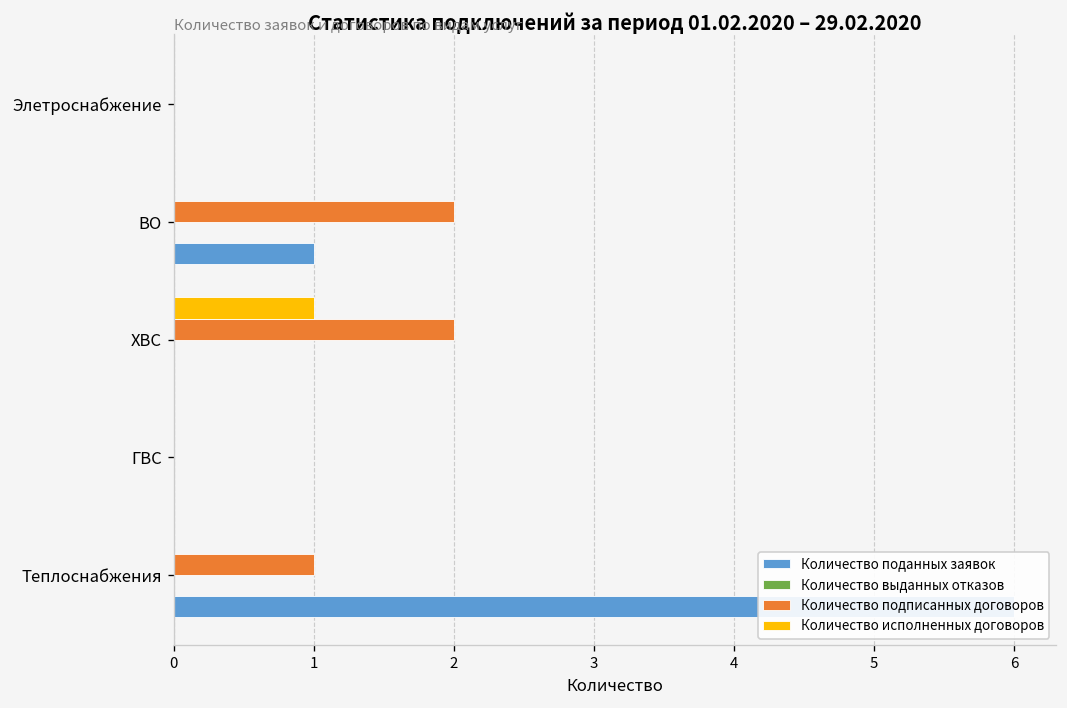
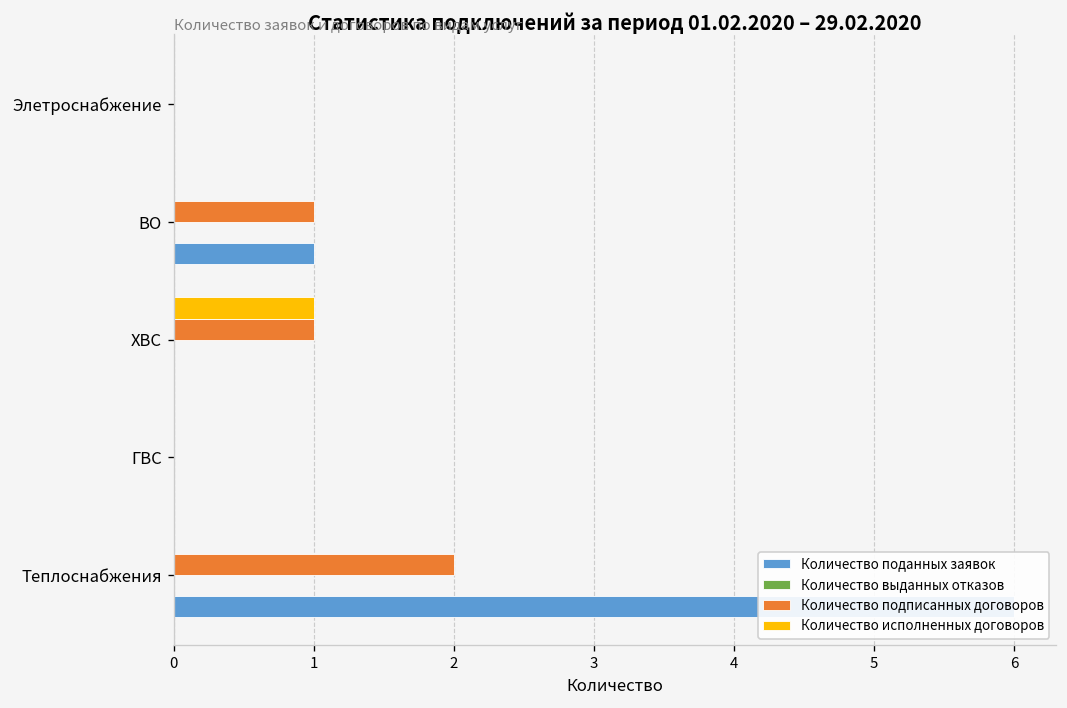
  {
    "Количество поданных заявок": {
      "Элетроснабжение": 0,
      "ВО": 1,
      "ХВС": 0,
      "ГВС": 0
    },
    "Количество выданных отказов": {
      "Элетроснабжение": 0,
      "ВО": 0,
      "ХВС": 0,
      "ГВС": 0,
      "Теплоснабжения": 0
    },
    "Количество подписанных договоров": {
      "Элетроснабжение": 0,
-     "ВО": 2,
-     "ХВС": 2,
+     "ВО": 1,
+     "ХВС": 1,
      "ГВС": 0,
-     "Теплоснабжения": 1
+     "Теплоснабжения": 2
    },
    "Количество исполненных договоров": {
      "Элетроснабжение": 0,
      "ВО": 0,
      "ХВС": 1,
      "ГВС": 0,
      "Теплоснабжения": 0
    }
  }
